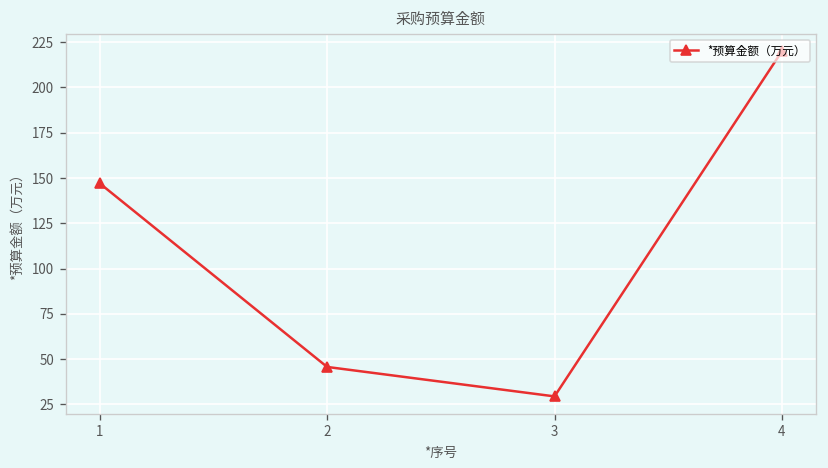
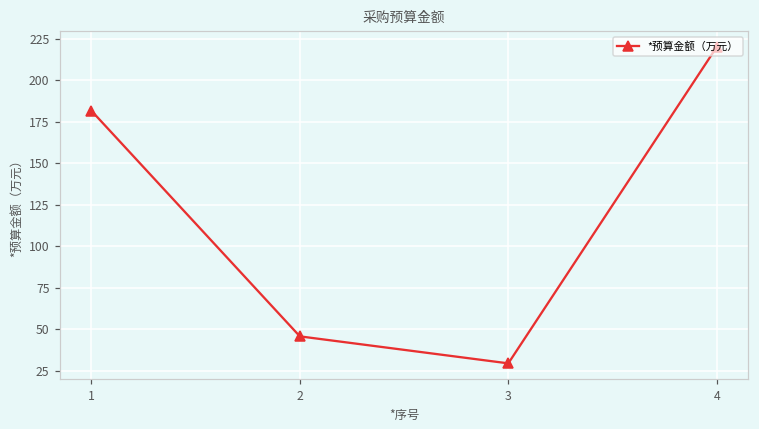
  {
-   "1": 147,
+   "1": 182,
    "2": 46,
    "3": 29
  }
